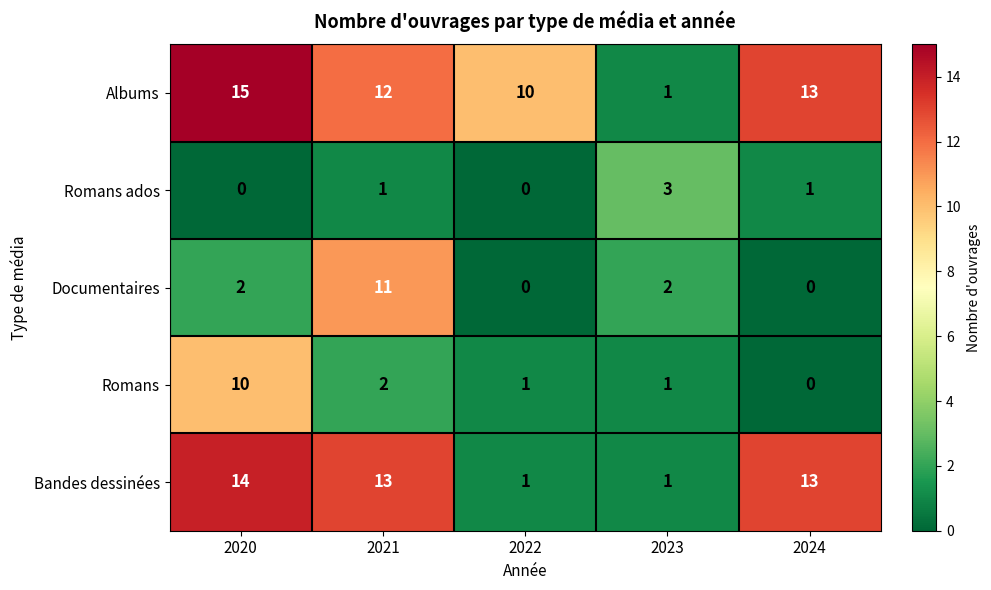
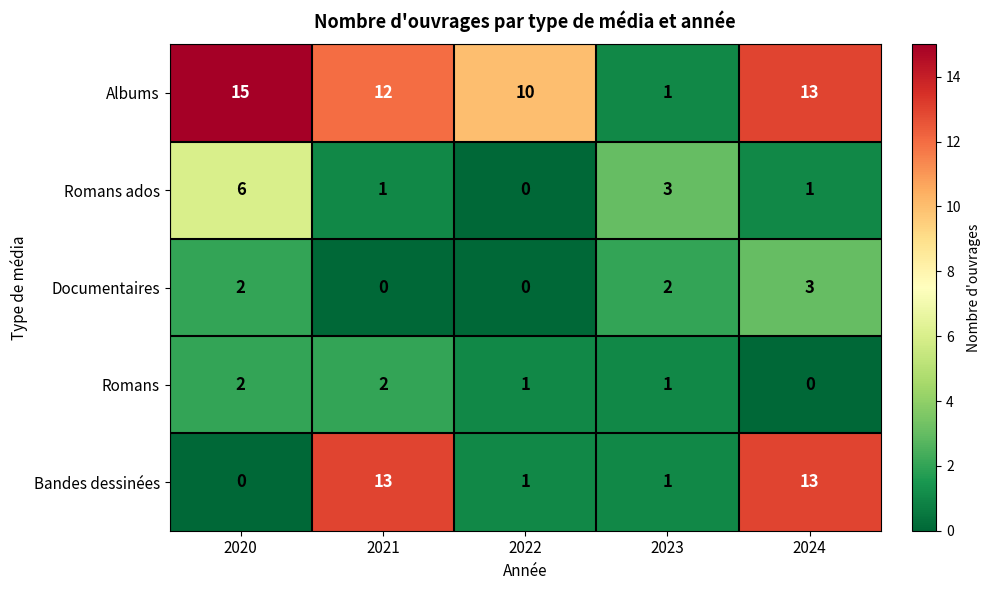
  {
    "Albums": {
      "2020": 15,
      "2021": 12,
      "2022": 10,
      "2023": 1,
      "2024": 13
    },
    "Romans ados": {
-     "2020": 0,
+     "2020": 6,
      "2021": 1,
      "2022": 0,
      "2023": 3,
      "2024": 1
    },
    "Documentaires": {
      "2020": 2,
-     "2021": 11,
+     "2021": 0,
      "2022": 0,
      "2023": 2,
-     "2024": 0
+     "2024": 3
    },
    "Romans": {
-     "2020": 10,
+     "2020": 2,
      "2021": 2,
      "2022": 1,
      "2023": 1,
      "2024": 0
    },
    "Bandes dessinées": {
-     "2020": 14,
+     "2020": 0,
      "2021": 13,
      "2022": 1,
      "2023": 1,
      "2024": 13
    }
  }
